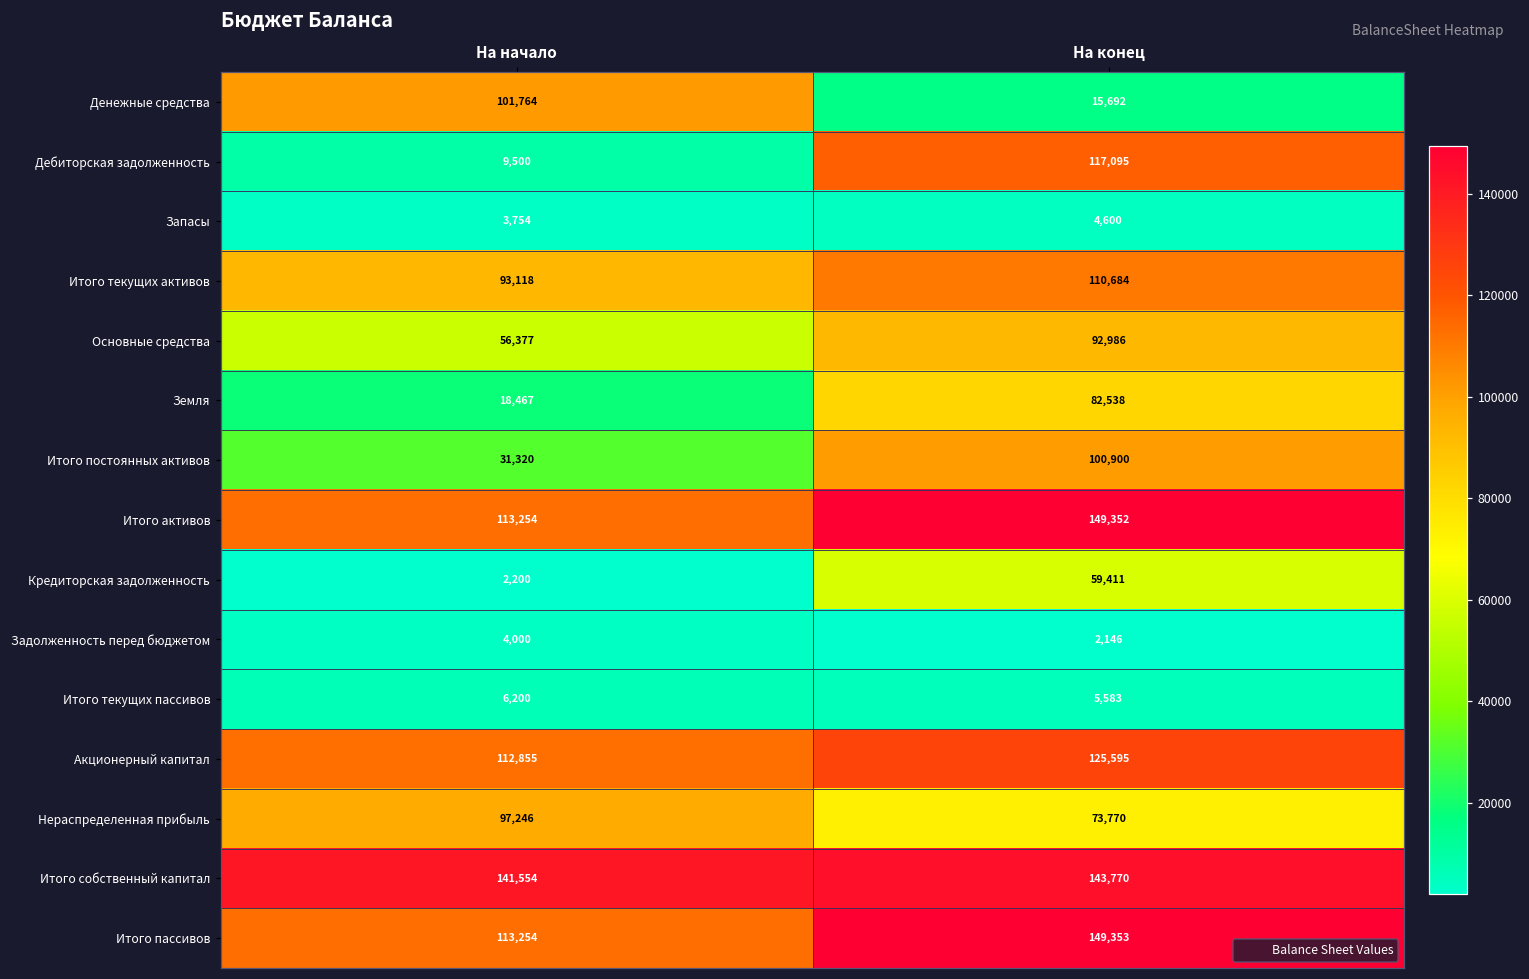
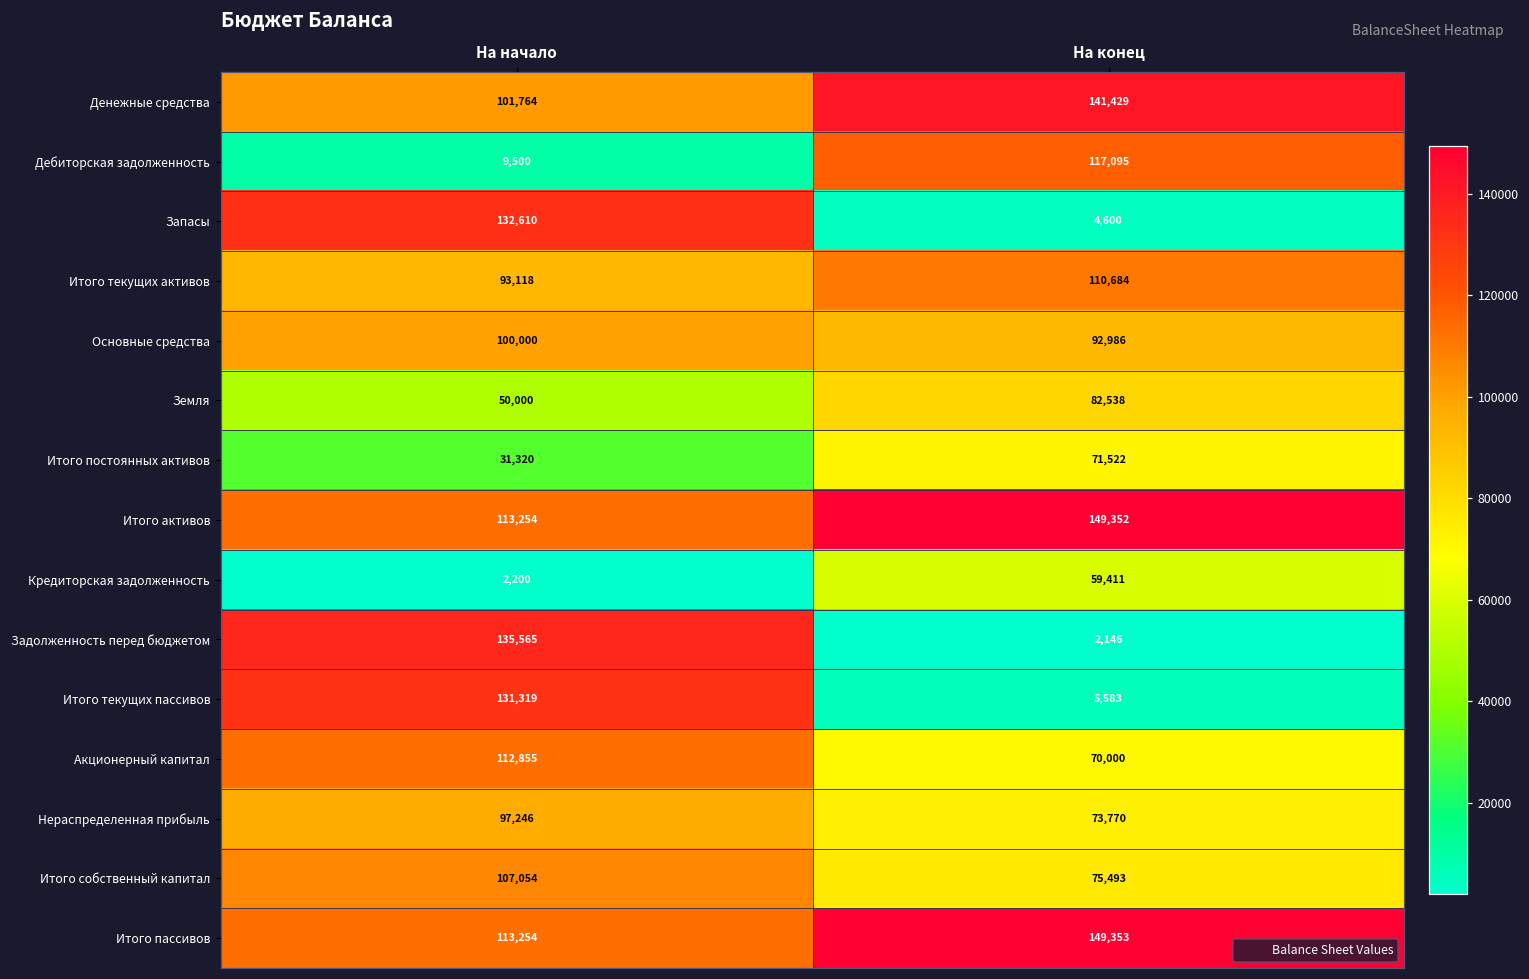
  {
    "Денежные средства": {
      "На начало": "101,764",
-     "На конец": "15,692"
+     "На конец": "141,429"
    },
    "Дебиторская задолженность": {
      "На начало": "9,500",
      "На конец": "117,095"
    },
    "Запасы": {
-     "На начало": "3,754",
+     "На начало": "132,610",
      "На конец": "4,600"
    },
    "Итого текущих активов": {
      "На начало": "93,118",
      "На конец": "110,684"
    },
    "Основные средства": {
-     "На начало": "56,377",
+     "На начало": "100,000",
      "На конец": "92,986"
    },
    "Земля": {
-     "На начало": "18,467",
+     "На начало": "50,000",
      "На конец": "82,538"
    },
    "Итого постоянных активов": {
      "На начало": "31,320",
-     "На конец": "100,900"
+     "На конец": "71,522"
    },
    "Итого активов": {
      "На начало": "113,254",
      "На конец": "149,352"
    },
    "Кредиторская задолженность": {
      "На начало": "2,200",
      "На конец": "59,411"
    },
    "Задолженность перед бюджетом": {
-     "На начало": "4,000",
+     "На начало": "135,565",
      "На конец": "2,146"
    },
    "Итого текущих пассивов": {
-     "На начало": "6,200",
+     "На начало": "131,319",
      "На конец": "5,583"
    },
    "Акционерный капитал": {
      "На начало": "112,855",
-     "На конец": "125,595"
+     "На конец": "70,000"
    },
    "Нераспределенная прибыль": {
      "На начало": "97,246",
      "На конец": "73,770"
    },
    "Итого собственный капитал": {
-     "На начало": "141,554",
-     "На конец": "143,770"
+     "На начало": "107,054",
+     "На конец": "75,493"
    },
    "Итого пассивов": {
      "На начало": "113,254",
      "На конец": "149,353"
    }
  }
